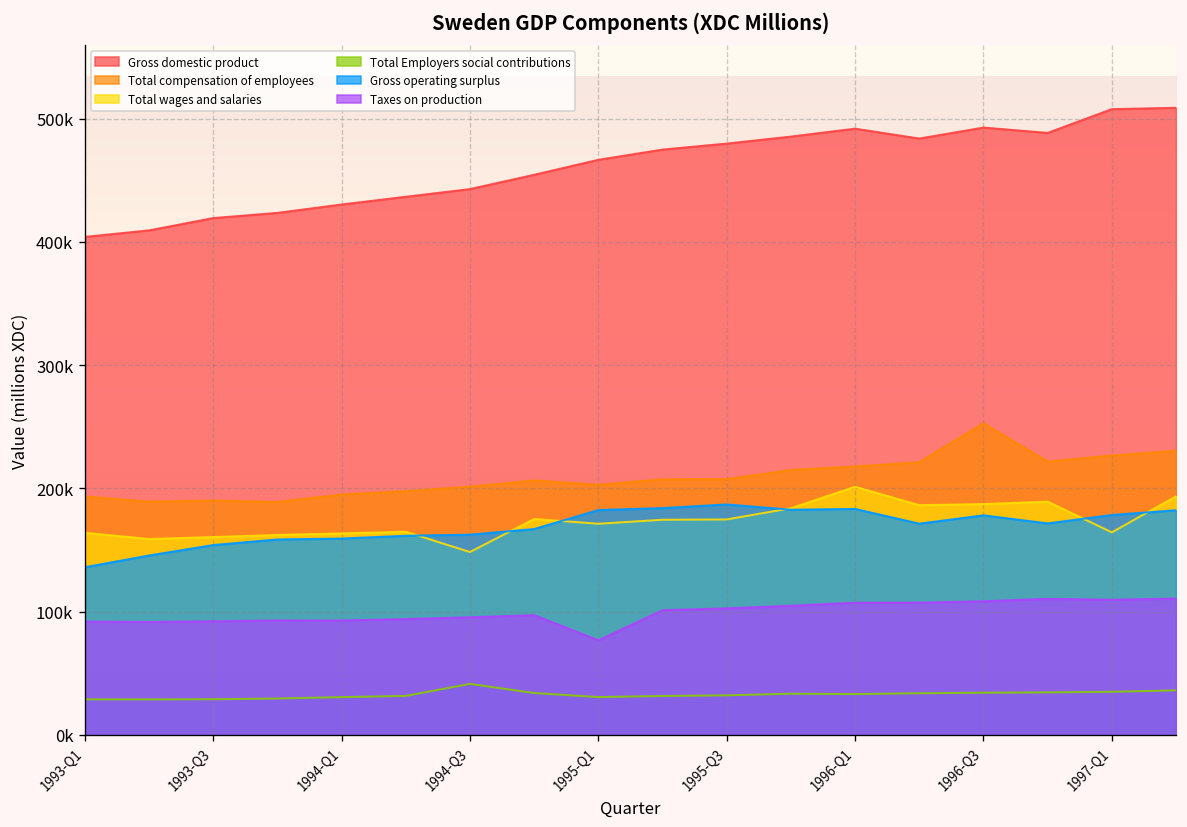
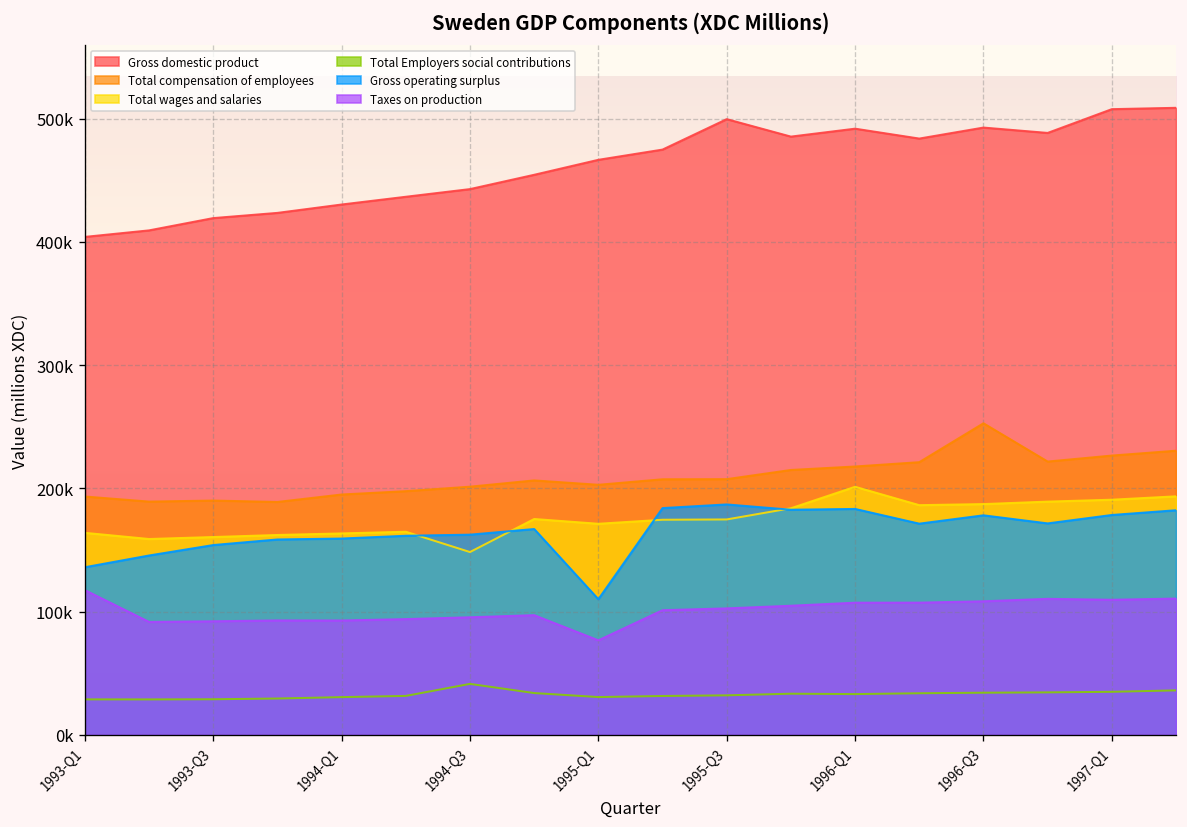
  {
    "Gross domestic product": {
      "1993-Q1": 404000,
      "1993-Q3": 419000,
      "1994-Q1": 430000,
      "1994-Q3": 443000,
      "1995-Q1": 467000,
-     "1995-Q3": 480000,
+     "1995-Q3": 500000,
      "1996-Q1": 492000,
      "1996-Q3": 493000,
      "1997-Q1": 508000
    },
    "Total compensation of employees": {
      "1993-Q1": 193000,
      "1993-Q3": 190000,
      "1994-Q1": 195000,
      "1994-Q3": 201000,
      "1995-Q1": 203000,
      "1995-Q3": 208000,
      "1996-Q1": 218000,
      "1996-Q3": 253000,
      "1997-Q1": 227000
    },
    "Total wages and salaries": {
      "1993-Q1": 164000,
      "1993-Q3": 161000,
      "1994-Q1": 163000,
      "1994-Q3": 148000,
      "1995-Q1": 171000,
      "1995-Q3": 175000,
      "1996-Q1": 201000,
      "1996-Q3": 187000,
-     "1997-Q1": 164000
+     "1997-Q1": 191000
    },
    "Total Employers social contributions": {
      "1993-Q1": 29000,
      "1993-Q3": 29000,
      "1994-Q1": 31000,
      "1994-Q3": 41000,
      "1995-Q1": 31000,
      "1995-Q3": 32000,
      "1996-Q1": 33000,
      "1996-Q3": 34000,
      "1997-Q1": 35000
    },
    "Gross operating surplus": {
      "1993-Q1": 136000,
      "1993-Q3": 154000,
      "1994-Q1": 159000,
      "1994-Q3": 162000,
-     "1995-Q1": 182000,
+     "1995-Q1": 110000,
      "1995-Q3": 187000,
      "1996-Q1": 183000,
      "1996-Q3": 178000,
      "1997-Q1": 178000
    },
    "Taxes on production": {
-     "1993-Q1": 92000,
+     "1993-Q1": 117000,
      "1993-Q3": 92000,
      "1994-Q1": 93000,
      "1994-Q3": 95000,
      "1995-Q1": 77000,
      "1995-Q3": 103000,
      "1996-Q1": 107000,
      "1996-Q3": 108000,
      "1997-Q1": 110000
    }
  }
